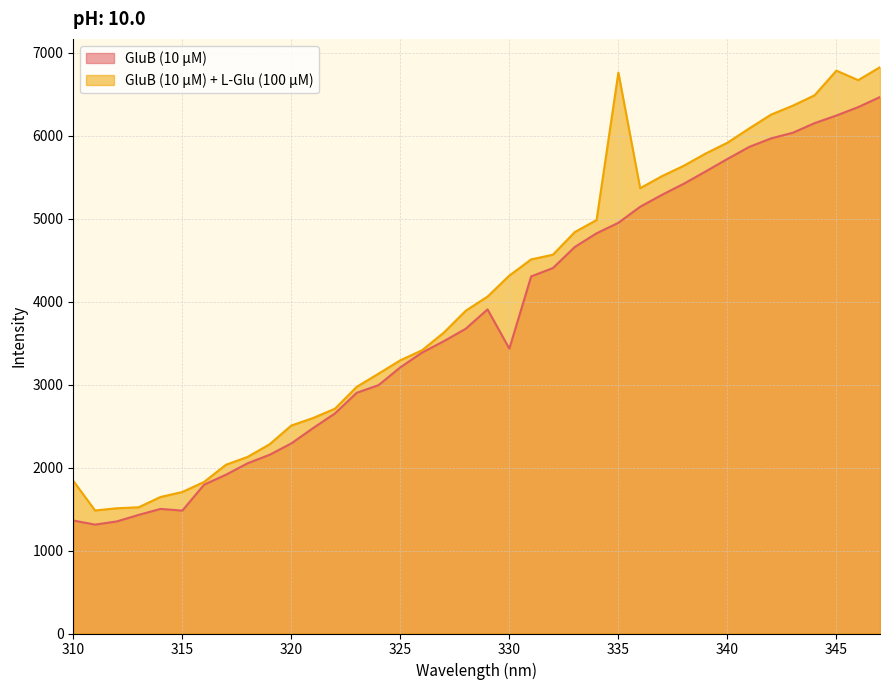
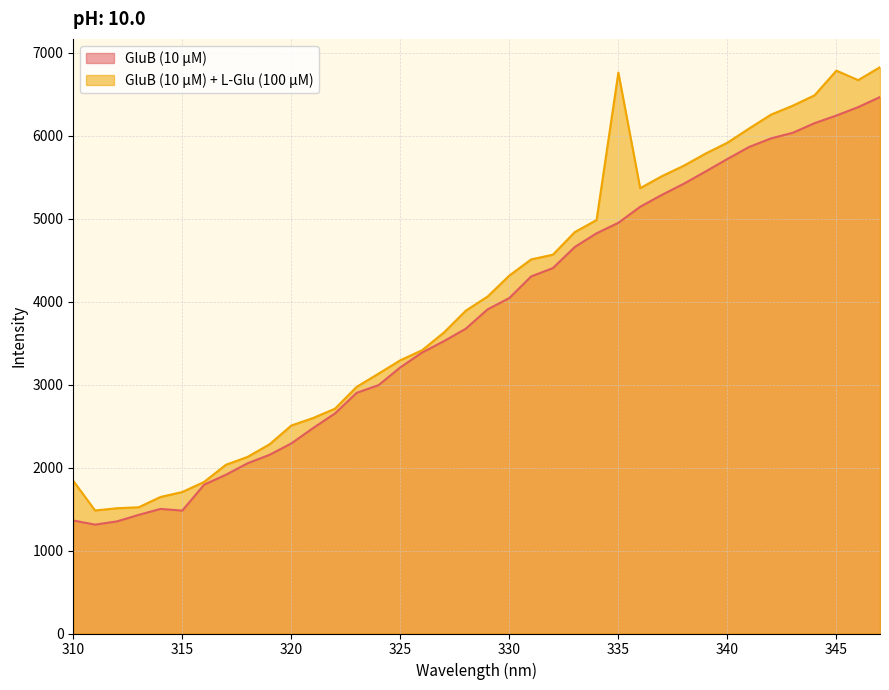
  {
    "GluB (10 µM)": {
      "310": 1400,
      "315": 1500,
      "320": 2300,
      "325": 3200,
-     "330": 3400,
+     "330": 4000,
      "335": 5000,
      "340": 5700,
      "345": 6200
    },
    "GluB (10 µM) + L-Glu (100 µM)": {
      "310": 1800,
      "315": 1700,
      "320": 2500,
      "325": 3300,
      "330": 4300,
      "335": 6800,
      "340": 5900,
      "345": 6800
    }
  }
